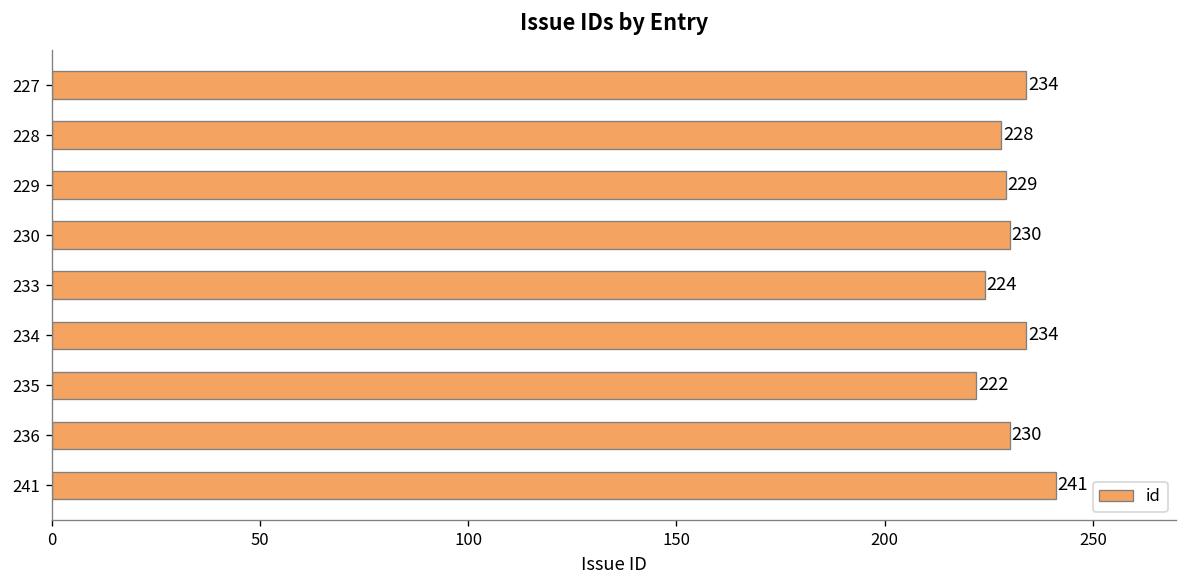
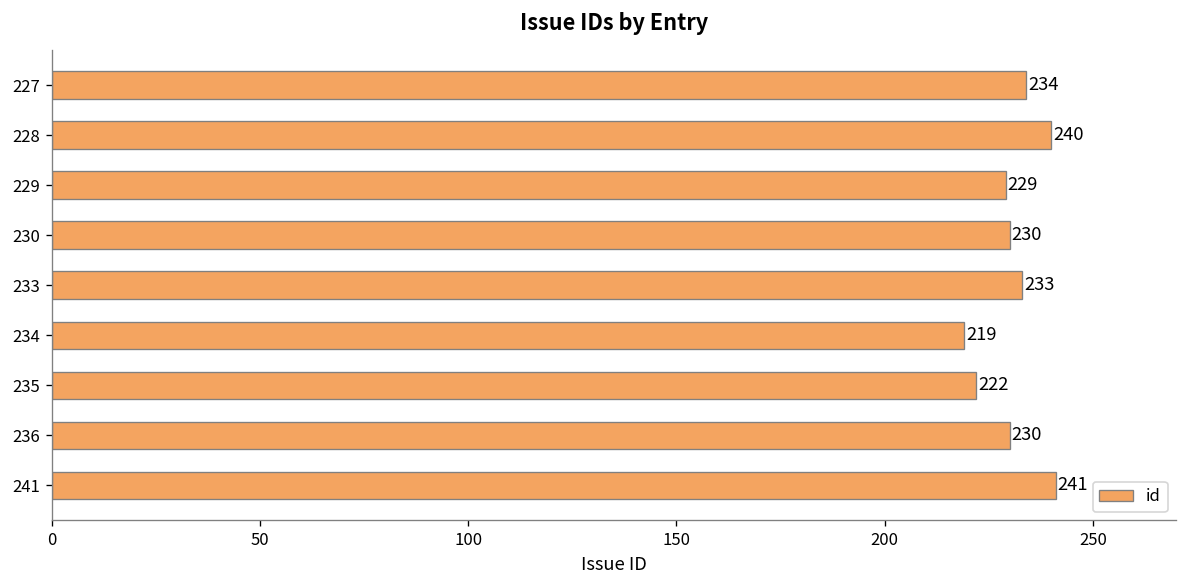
  {
    "227": 234,
-   "228": 228,
+   "228": 240,
    "229": 229,
    "230": 230,
-   "233": 224,
-   "234": 234,
+   "233": 233,
+   "234": 219,
    "235": 222,
    "236": 230,
    "241": 241
  }
